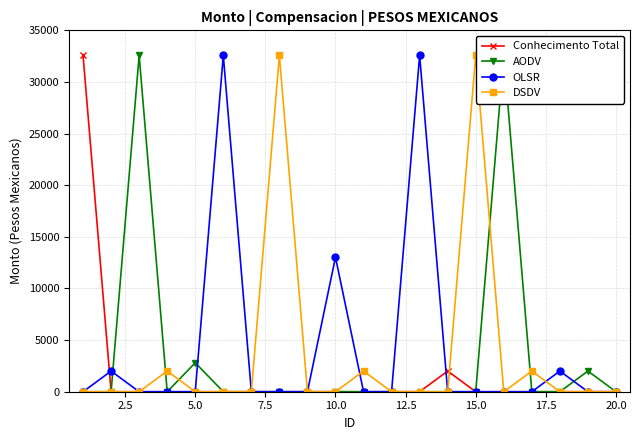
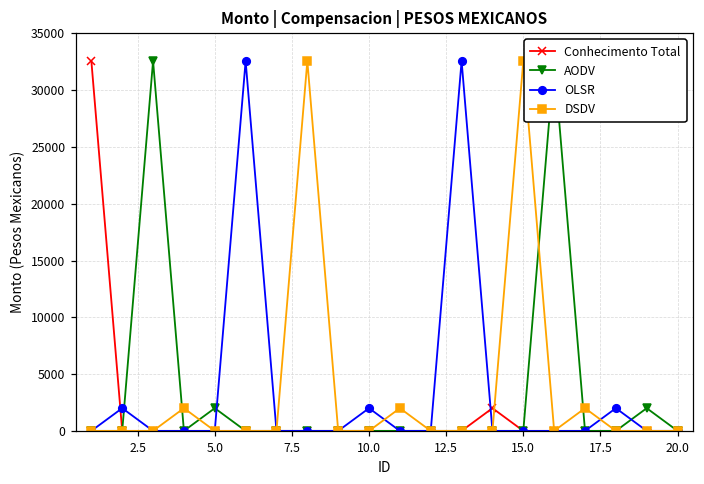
  {
    "AODV": {
-     "5.0": 2800
+     "5.0": 2000
    },
    "OLSR": {
-     "10.0": 13000
+     "10.0": 2000
    },
    "DSDV": {
      "15.0": 32600
    }
  }
